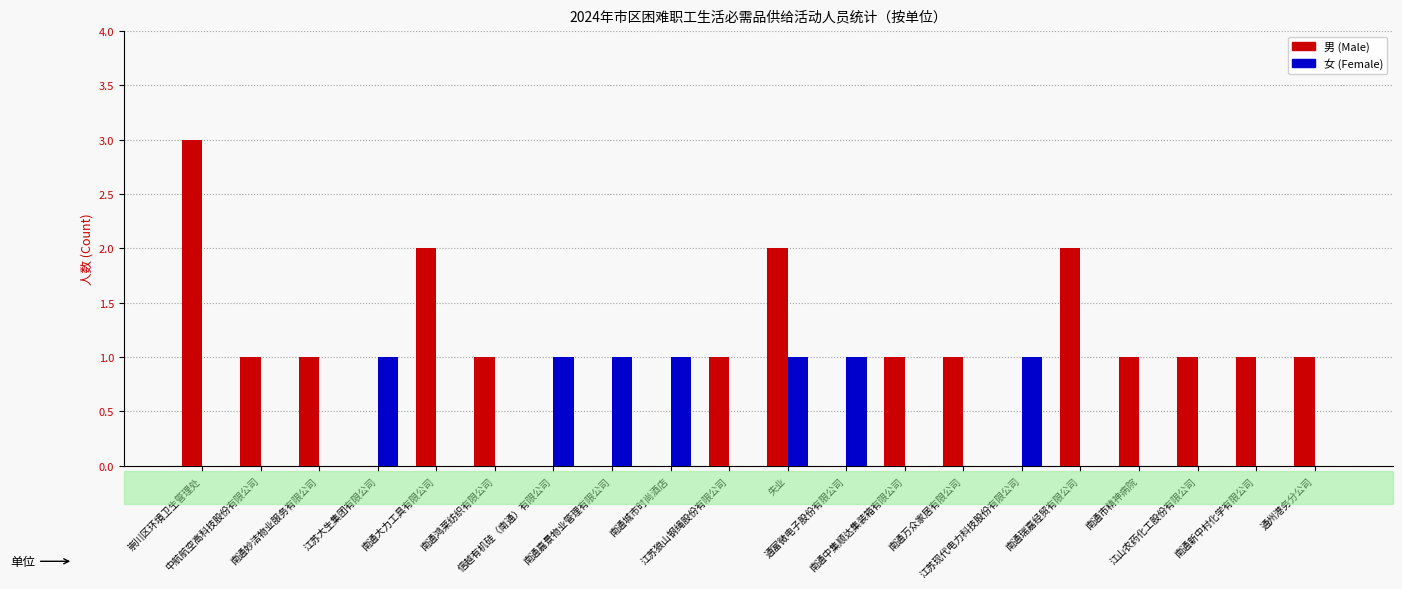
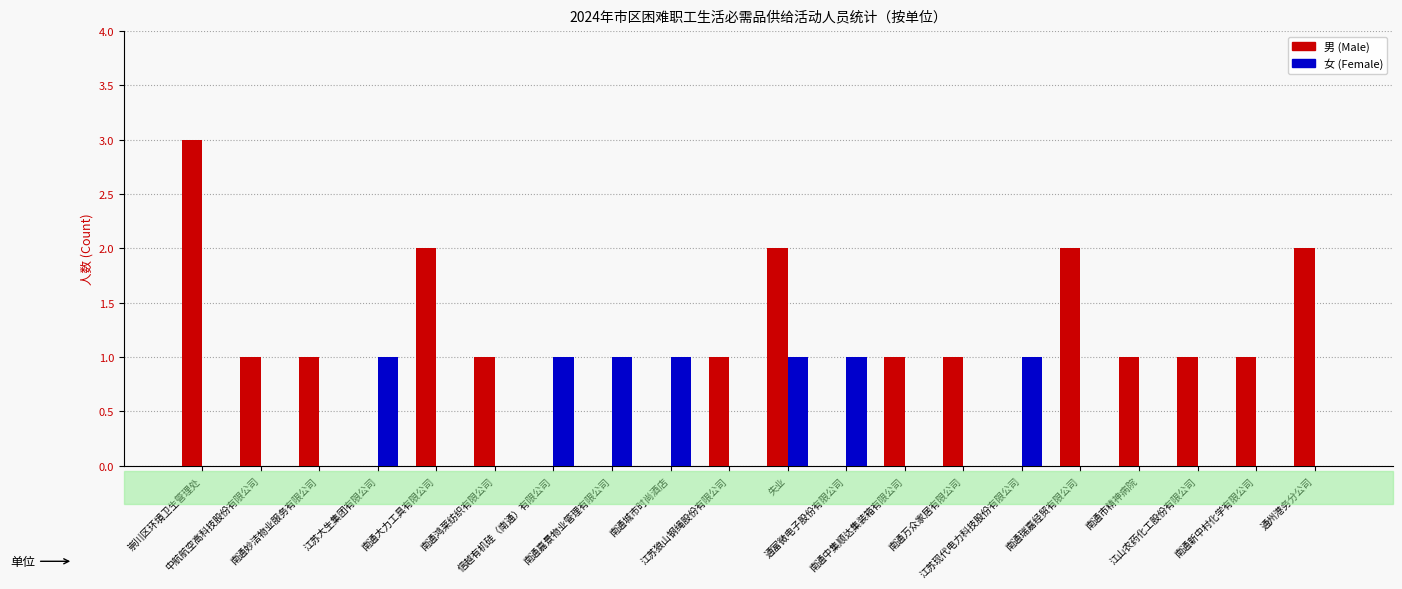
  {
    "男 (Male)": {
      "崇川区环境卫生管理处": 3,
      "中航航空高科技股份有限公司": 1,
      "南通妙洁物业服务有限公司": 1,
      "江苏大生集团有限公司": 0,
      "南通大力工具有限公司": 2,
      "南通鸿莱纺织有限公司": 1,
      "信越有机硅（南通）有限公司": 0,
      "南通嘉景物业管理有限公司": 0,
      "南通城市时尚酒店": 0,
      "江苏狼山钢绳股份有限公司": 1,
      "失业": 2,
      "通富微电子股份有限公司": 0,
      "南通中集顺达集装箱有限公司": 1,
      "南通万众家居有限公司": 1,
      "江苏现代电力科技股份有限公司": 0,
      "南通瑞嘉经贸有限公司": 2,
      "南通市精神病院": 1,
      "江山农药化工股份有限公司": 1,
      "南通新中村化学有限公司": 1,
-     "通州港务分公司": 1
+     "通州港务分公司": 2
    },
    "女 (Female)": {
      "崇川区环境卫生管理处": 0,
      "中航航空高科技股份有限公司": 0,
      "南通妙洁物业服务有限公司": 0,
      "江苏大生集团有限公司": 1,
      "南通大力工具有限公司": 0,
      "南通鸿莱纺织有限公司": 0,
      "信越有机硅（南通）有限公司": 1,
      "南通嘉景物业管理有限公司": 1,
      "南通城市时尚酒店": 1,
      "江苏狼山钢绳股份有限公司": 0,
      "失业": 1,
      "通富微电子股份有限公司": 1,
      "南通中集顺达集装箱有限公司": 0,
      "南通万众家居有限公司": 0,
      "江苏现代电力科技股份有限公司": 1,
      "南通瑞嘉经贸有限公司": 0,
      "南通市精神病院": 0,
      "江山农药化工股份有限公司": 0,
      "南通新中村化学有限公司": 0,
      "通州港务分公司": 0
    }
  }
